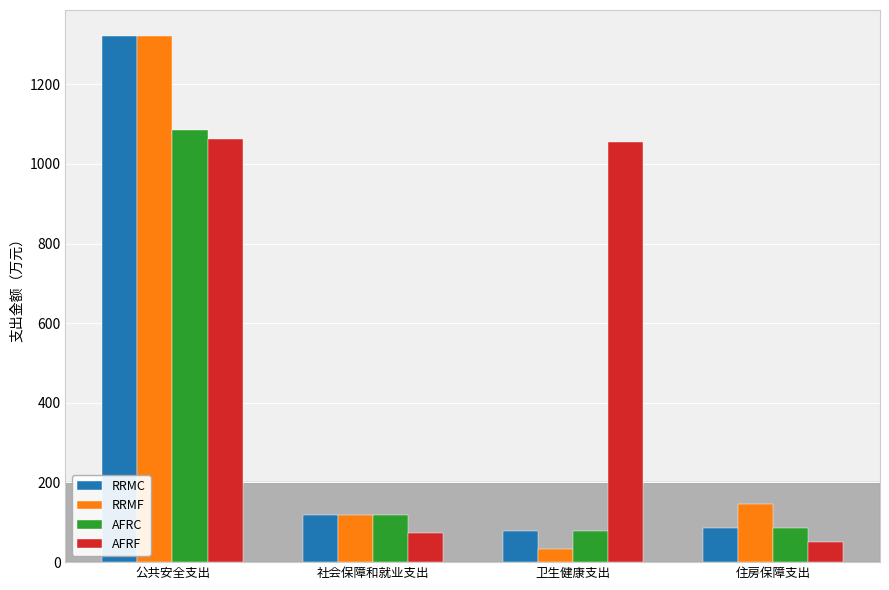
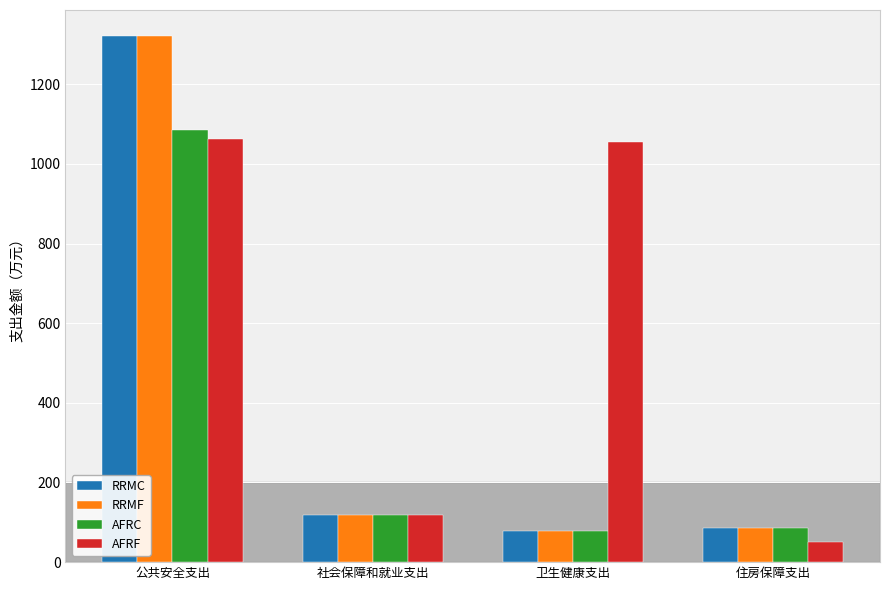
  {
    "RRMC": {
      "公共安全支出": 1320,
      "社会保障和就业支出": 120,
      "卫生健康支出": 80,
      "住房保障支出": 90
    },
    "RRMF": {
      "公共安全支出": 1320,
      "社会保障和就业支出": 120,
-     "卫生健康支出": 30,
-     "住房保障支出": 150
+     "卫生健康支出": 80,
+     "住房保障支出": 90
    },
    "AFRC": {
      "公共安全支出": 1080,
      "社会保障和就业支出": 120,
      "卫生健康支出": 80,
      "住房保障支出": 90
    },
    "AFRF": {
      "公共安全支出": 1060,
-     "社会保障和就业支出": 70,
+     "社会保障和就业支出": 120,
      "卫生健康支出": 1050,
      "住房保障支出": 50
    }
  }
